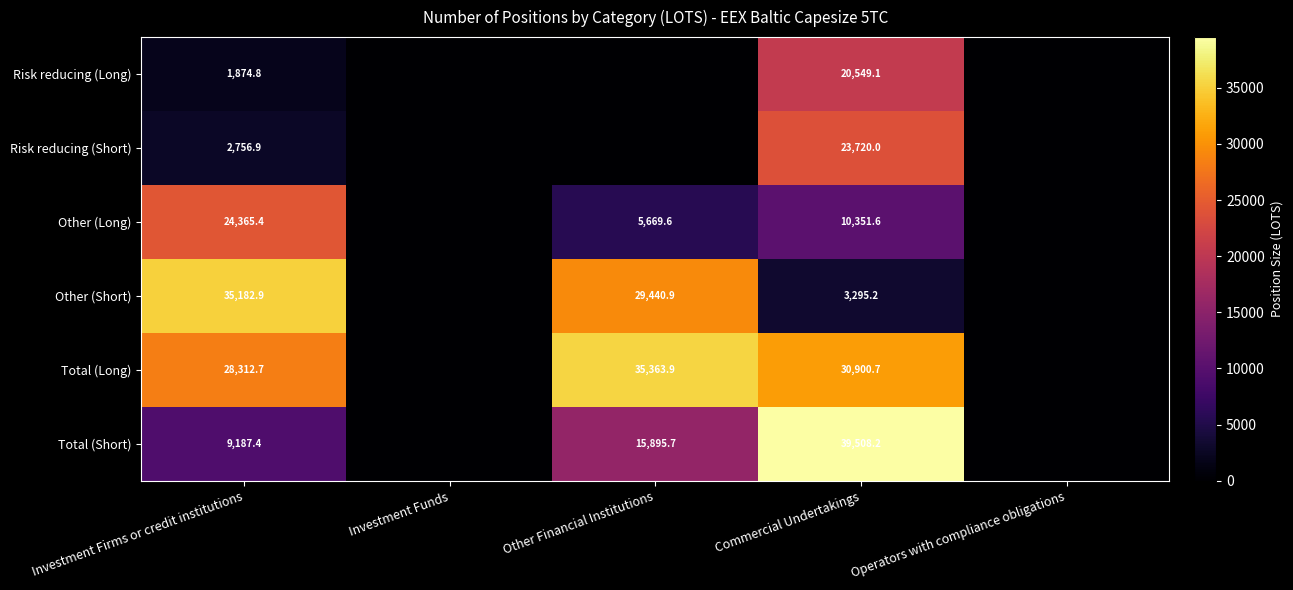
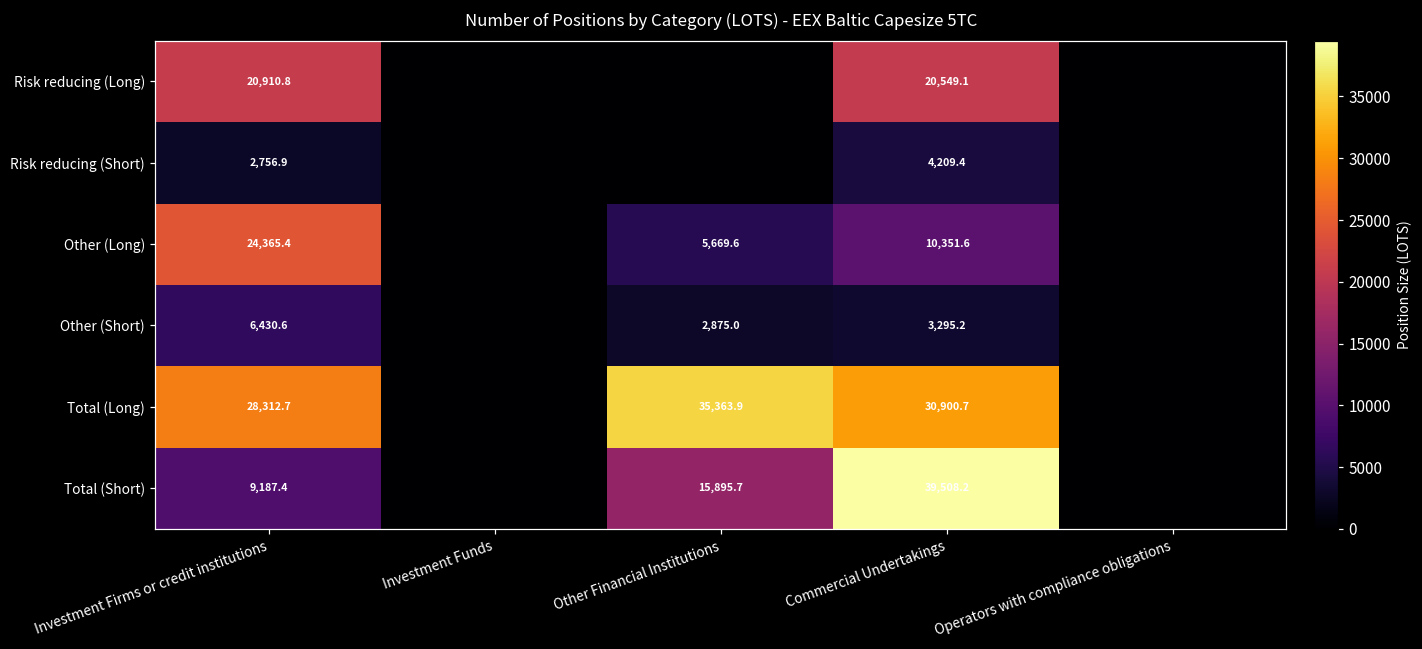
  {
    "Risk reducing (Long)": {
-     "Investment Firms or credit institutions": "1,874.8",
+     "Investment Firms or credit institutions": "20,910.8",
      "Commercial Undertakings": "20,549.1"
    },
    "Risk reducing (Short)": {
      "Investment Firms or credit institutions": "2,756.9",
-     "Commercial Undertakings": "23,720.0"
+     "Commercial Undertakings": "4,209.4"
    },
    "Other (Long)": {
      "Investment Firms or credit institutions": "24,365.4",
      "Other Financial Institutions": "5,669.6",
      "Commercial Undertakings": "10,351.6"
    },
    "Other (Short)": {
-     "Investment Firms or credit institutions": "35,182.9",
-     "Other Financial Institutions": "29,440.9",
+     "Investment Firms or credit institutions": "6,430.6",
+     "Other Financial Institutions": "2,875.0",
      "Commercial Undertakings": "3,295.2"
    },
    "Total (Long)": {
      "Investment Firms or credit institutions": "28,312.7",
      "Other Financial Institutions": "35,363.9",
      "Commercial Undertakings": "30,900.7"
    },
    "Total (Short)": {
      "Investment Firms or credit institutions": "9,187.4",
      "Other Financial Institutions": "15,895.7",
      "Commercial Undertakings": "39,508.2"
    }
  }
